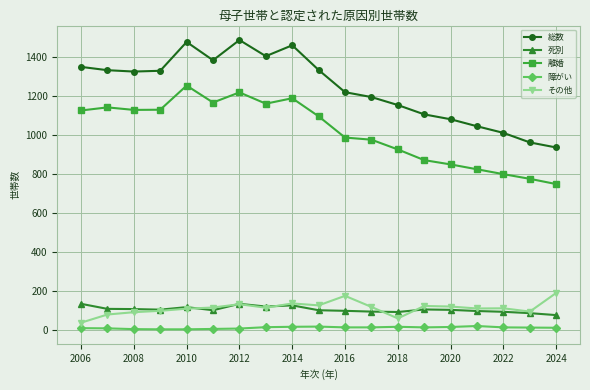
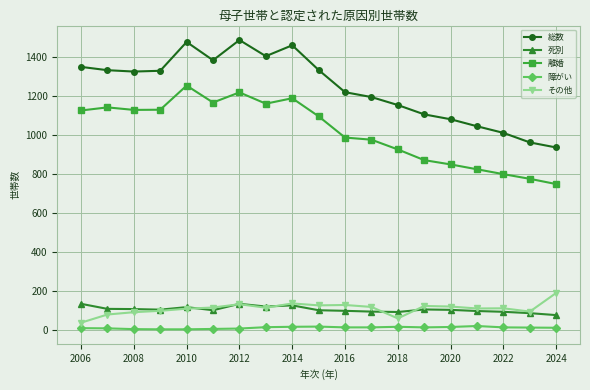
  {
    "その他": {
      "2006": 40,
      "2008": 90,
-     "2016": 170,
+     "2016": 130,
      "2018": 60,
      "2020": 120,
      "2022": 110,
      "2024": 190
    }
  }
